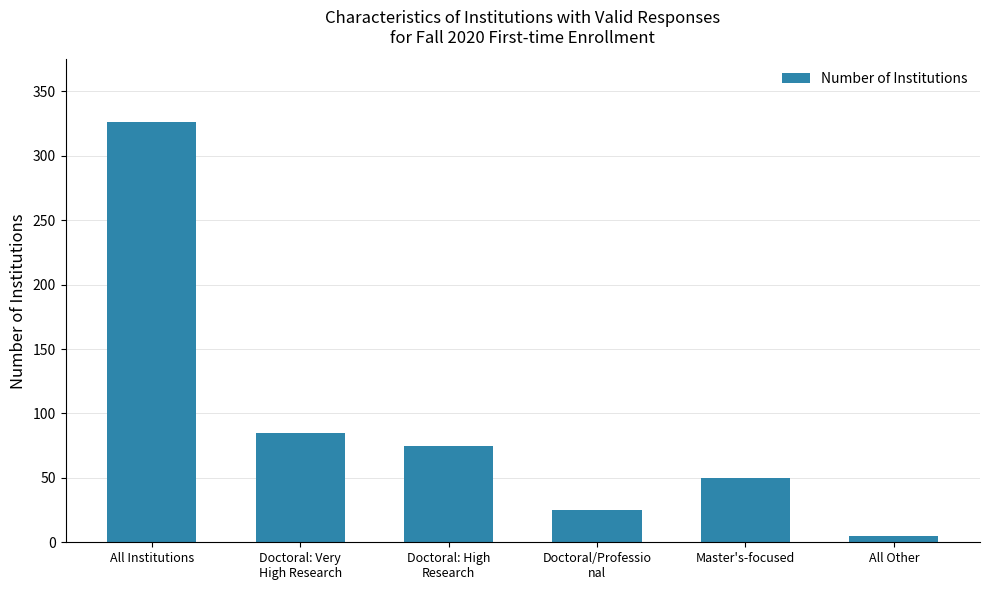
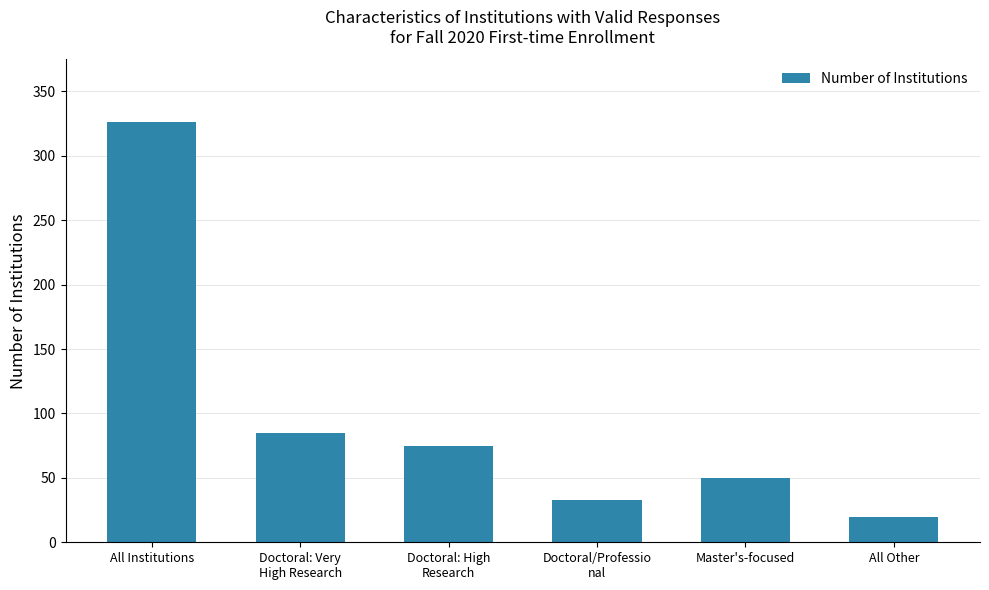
  {
    "All Institutions": 326,
    "Doctoral: Very High Research": 85,
    "Doctoral: High Research": 75,
-   "Doctoral/Professio nal": 25,
+   "Doctoral/Professio nal": 33,
    "Master's-focused": 50,
-   "All Other": 5
+   "All Other": 20
  }
